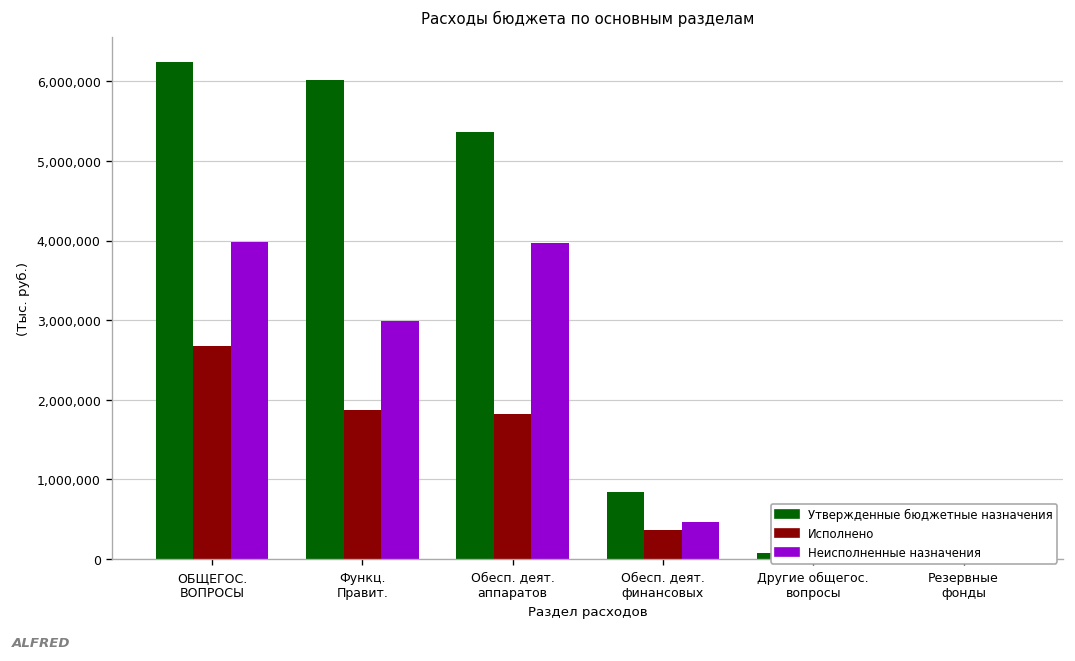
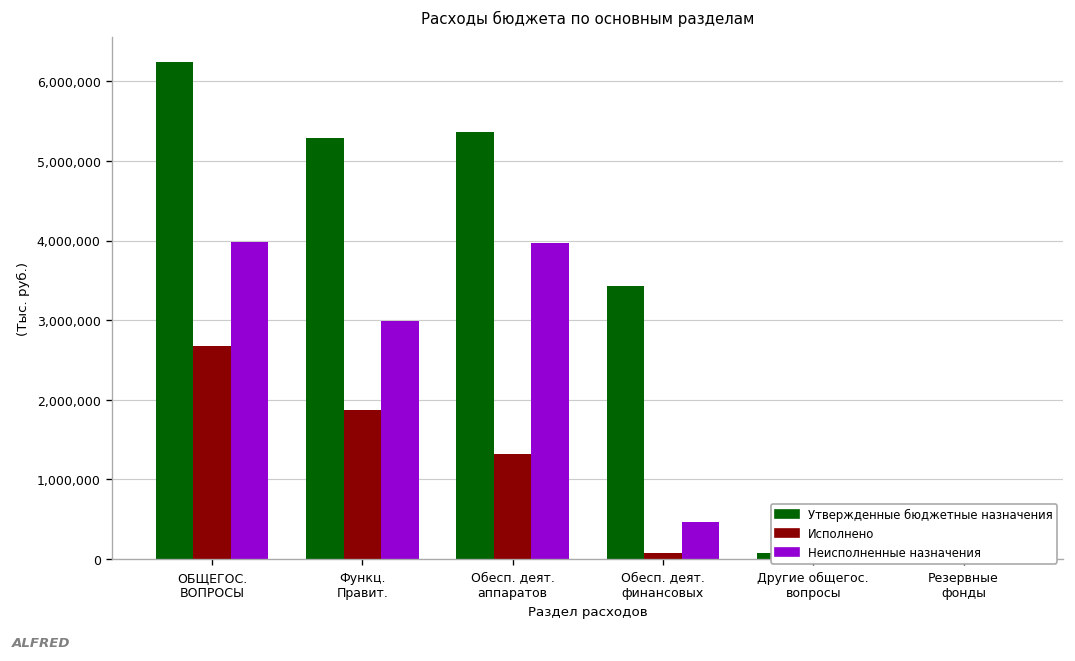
  {
    "Утвержденные бюджетные назначения": {
      "ОБЩЕГОС. ВОПРОСЫ": "6,200,000",
-     "Функц. Правит.": "6,000,000",
+     "Функц. Правит.": "5,300,000",
      "Обесп. деят. аппаратов": "5,400,000",
-     "Обесп. деят. финансовых": "800,000"
+     "Обесп. деят. финансовых": "3,400,000"
    },
    "Исполнено": {
      "ОБЩЕГОС. ВОПРОСЫ": "2,700,000",
      "Функц. Правит.": "1,900,000",
-     "Обесп. деят. аппаратов": "1,800,000",
-     "Обесп. деят. финансовых": "400,000"
+     "Обесп. деят. аппаратов": "1,300,000",
+     "Обесп. деят. финансовых": "100,000"
    },
    "Неисполненные назначения": {
      "ОБЩЕГОС. ВОПРОСЫ": "4,000,000",
      "Функц. Правит.": "3,000,000",
      "Обесп. деят. аппаратов": "4,000,000",
      "Обесп. деят. финансовых": "500,000"
    }
  }
